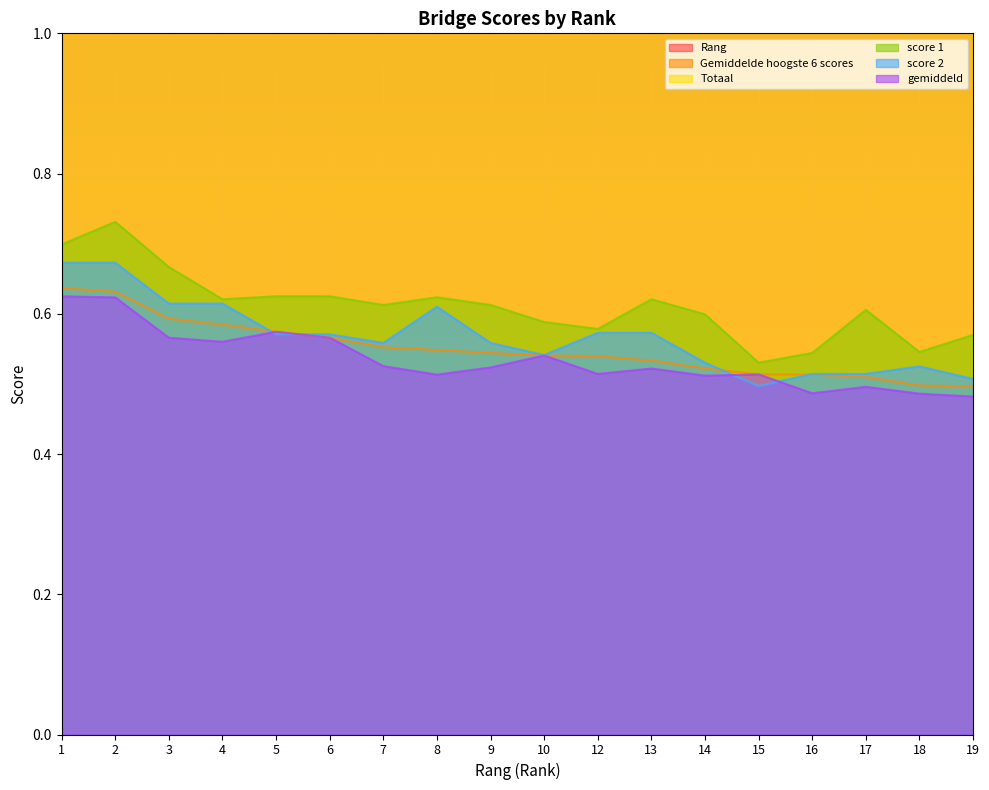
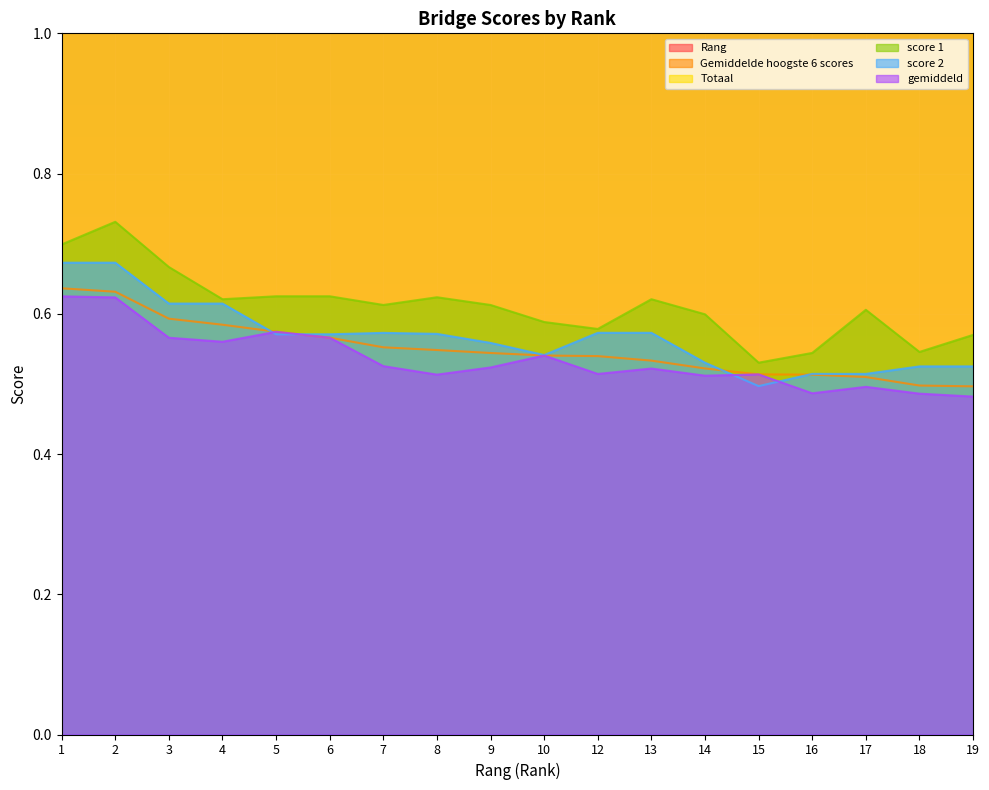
  {
    "Rang": {
      "1": 1.00
    },
    "Gemiddelde hoogste 6 scores": {
      "1": 0.64,
      "2": 0.63,
      "3": 0.59,
      "4": 0.58,
      "7": 0.55,
      "8": 0.55,
      "9": 0.54,
      "12": 0.54,
      "13": 0.53,
      "14": 0.52,
      "17": 0.51,
      "18": 0.50,
      "19": 0.50
    },
    "score 1": {
      "1": 0.70,
      "2": 0.73,
      "3": 0.67,
      "4": 0.62,
      "5": 0.63,
      "6": 0.63,
      "7": 0.61,
      "8": 0.62,
      "9": 0.61,
      "10": 0.59,
      "12": 0.58,
      "13": 0.62,
      "14": 0.60,
      "15": 0.53,
      "16": 0.54,
      "17": 0.61,
      "18": 0.55,
      "19": 0.57
    },
    "score 2": {
      "1": 0.67,
      "2": 0.67,
      "3": 0.61,
      "4": 0.61,
      "6": 0.57,
-     "7": 0.56,
-     "8": 0.61,
+     "7": 0.57,
+     "8": 0.57,
      "9": 0.56,
      "12": 0.57,
      "13": 0.57,
      "14": 0.53,
      "15": 0.50,
      "17": 0.51,
      "18": 0.53,
-     "19": 0.51
+     "19": 0.53
    },
    "gemiddeld": {
      "1": 0.62,
      "2": 0.62,
      "3": 0.57,
      "4": 0.56,
      "7": 0.53,
      "8": 0.51,
      "9": 0.52,
      "12": 0.51,
      "13": 0.52,
      "14": 0.51,
      "16": 0.49,
      "17": 0.50,
      "18": 0.49,
      "19": 0.48
    }
  }
